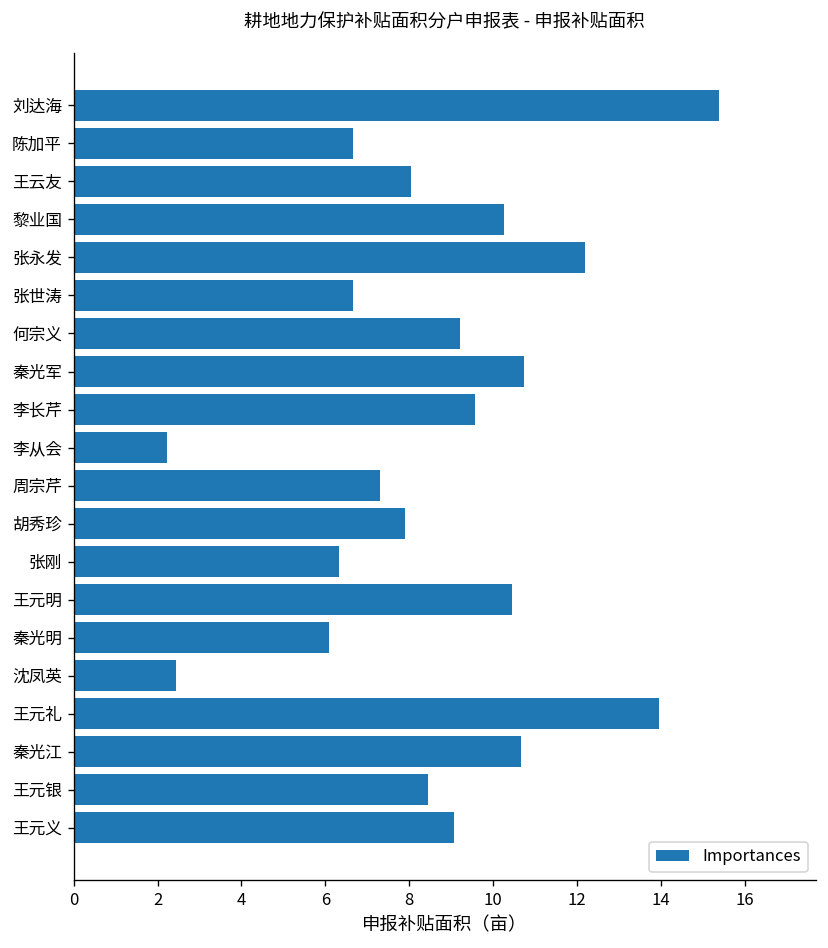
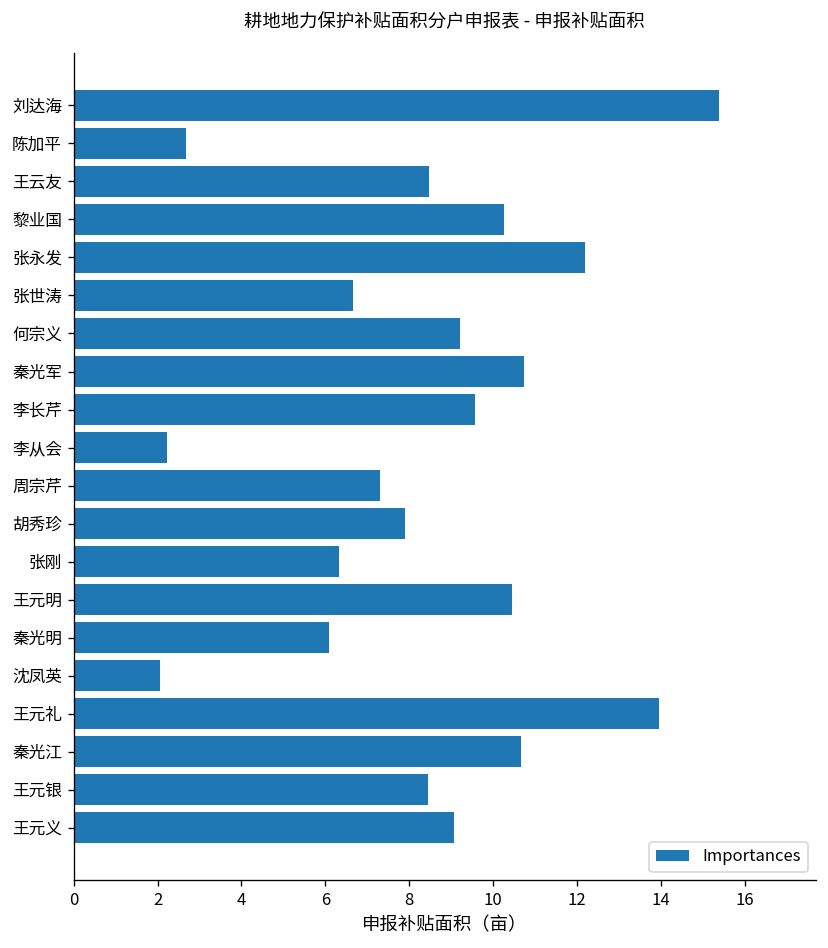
  {
    "刘达海": 15.4,
-   "陈加平": 6.7,
-   "王云友": 8.1,
+   "陈加平": 2.7,
+   "王云友": 8.5,
    "黎业国": 10.3,
    "张永发": 12.2,
    "张世涛": 6.7,
    "何宗义": 9.2,
    "秦光军": 10.7,
    "李长芹": 9.6,
    "李从会": 2.2,
    "周宗芹": 7.3,
    "胡秀珍": 7.9,
    "张刚": 6.3,
    "王元明": 10.4,
    "秦光明": 6.1,
-   "沈凤英": 2.4,
+   "沈凤英": 2.1,
    "王元礼": 14.0,
    "秦光江": 10.7,
    "王元银": 8.5,
    "王元义": 9.1
  }
